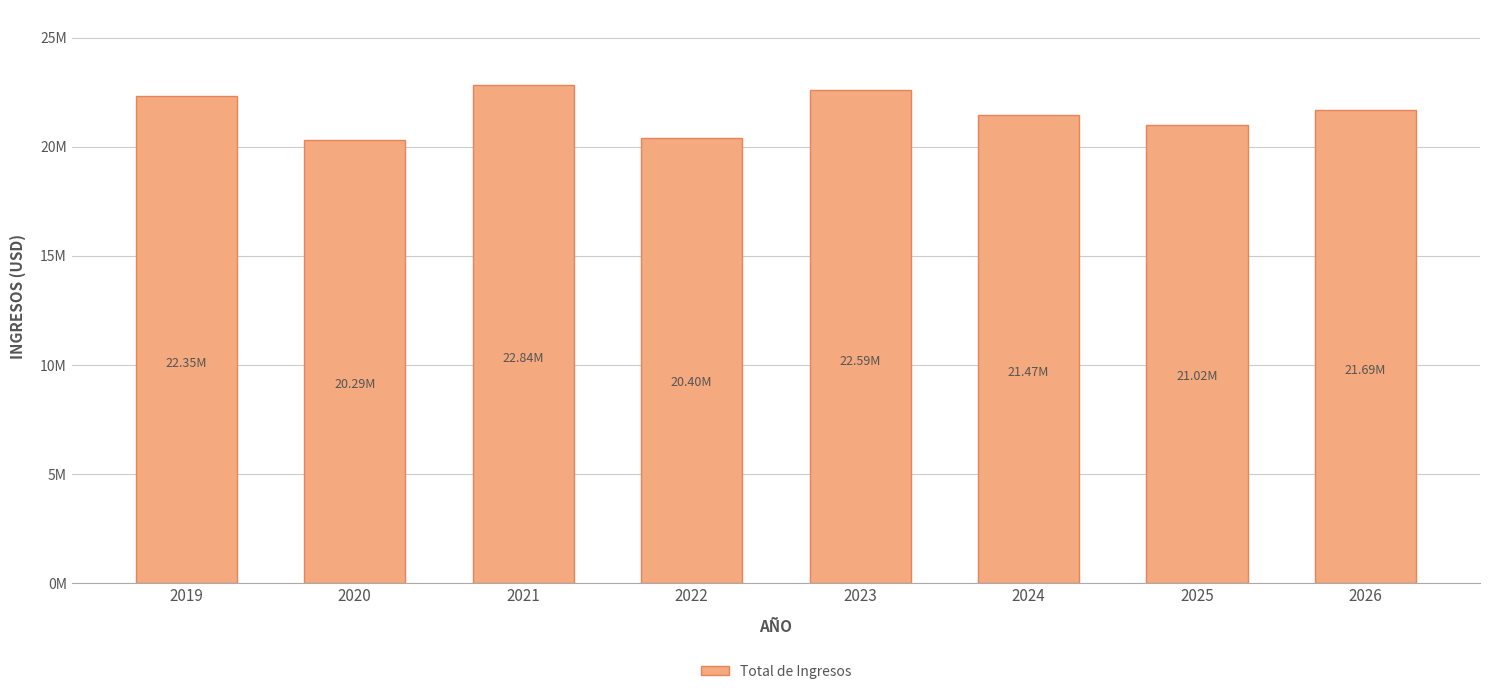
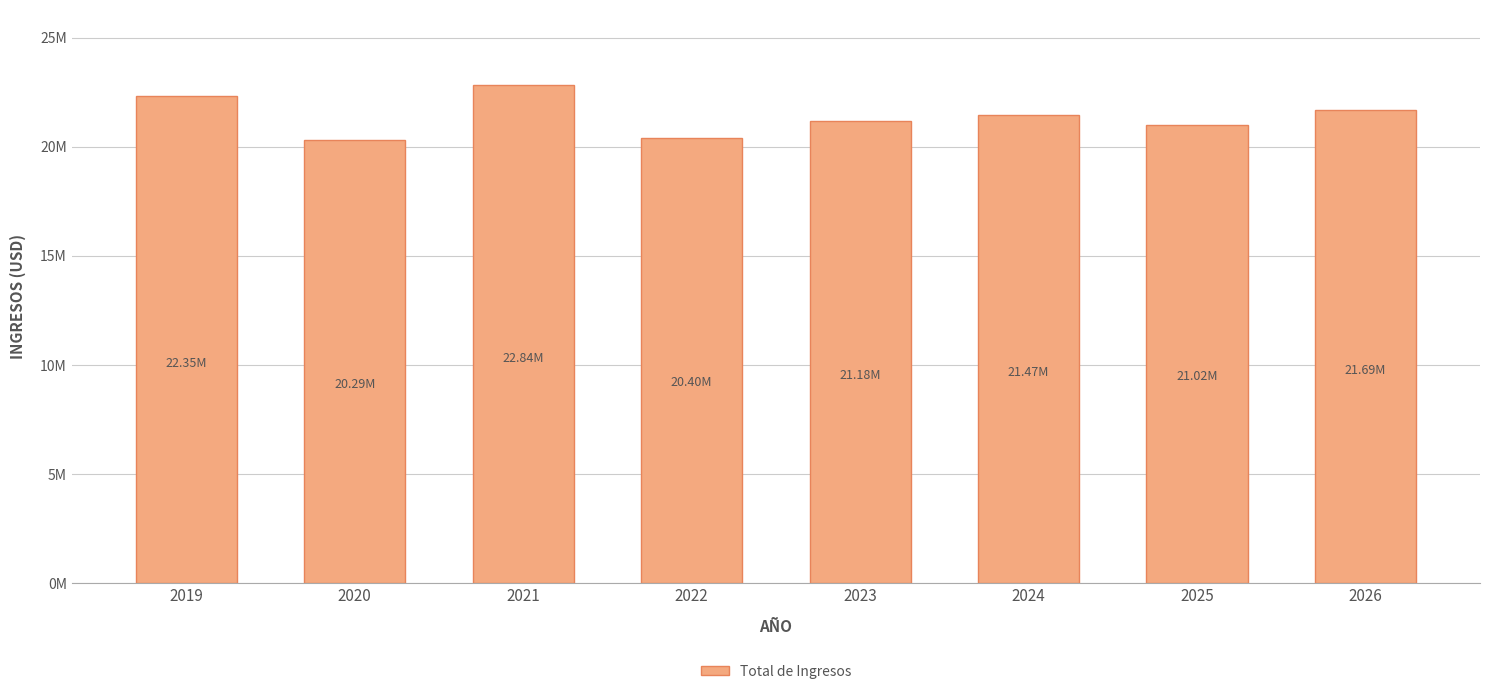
  {
    "2019": "22.35M",
    "2020": "20.29M",
    "2021": "22.84M",
    "2022": "20.40M",
-   "2023": "22.59M",
+   "2023": "21.18M",
    "2024": "21.47M",
    "2025": "21.02M",
    "2026": "21.69M"
  }
